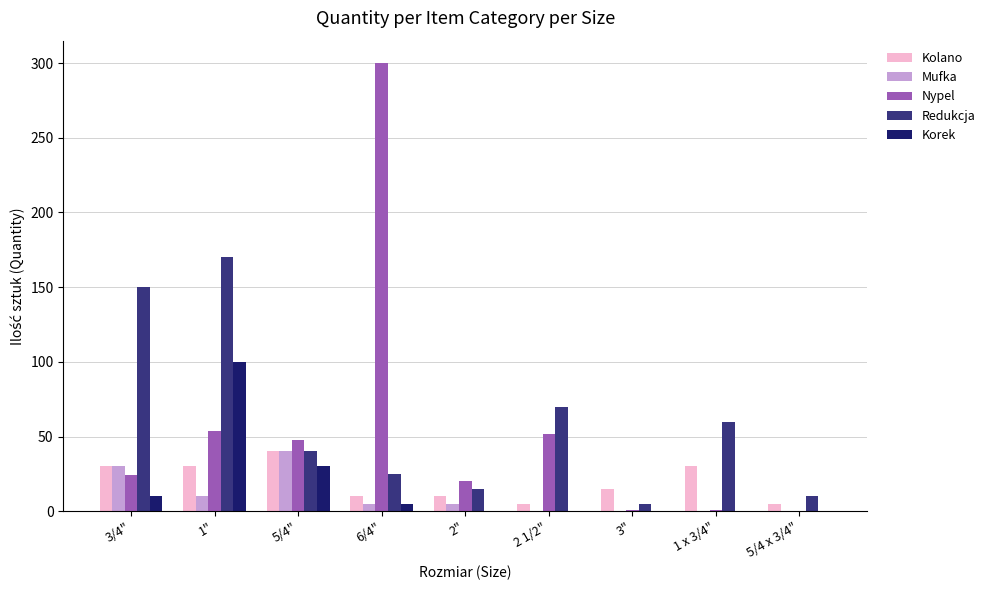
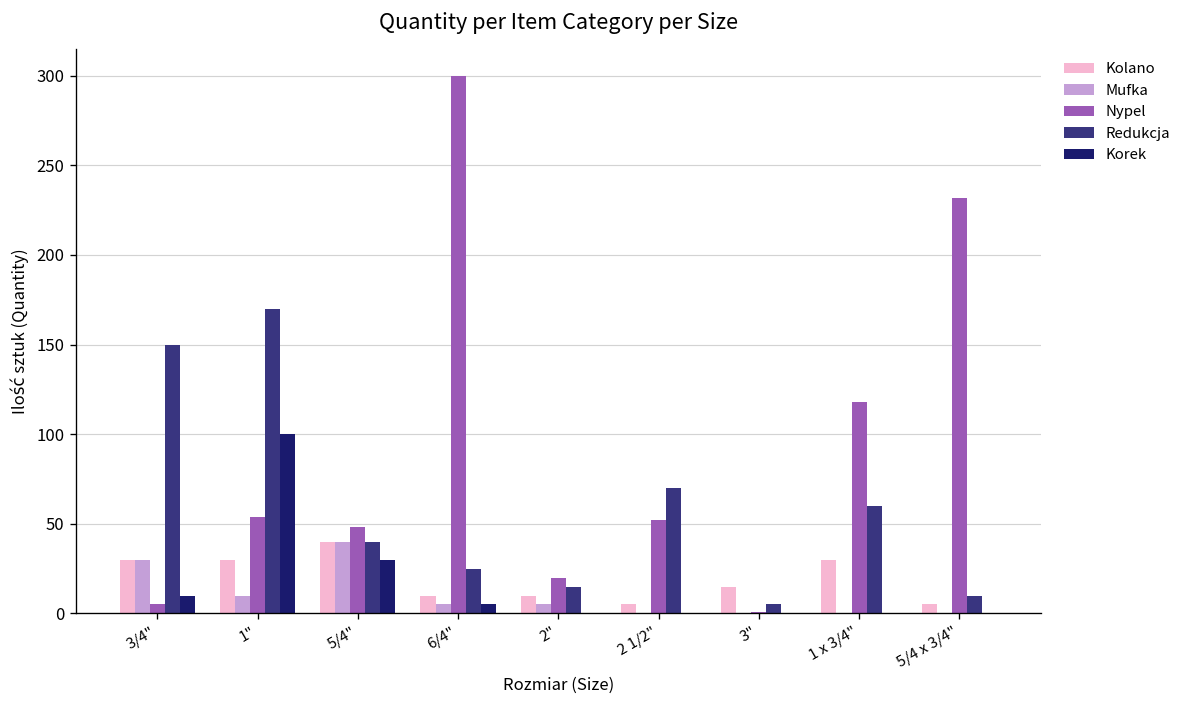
  {
    "Nypel": {
-     "3/4\"": 24,
+     "3/4\"": 5,
      "1\"": 54,
      "5/4\"": 48,
      "6/4\"": 300,
      "2\"": 20,
      "2 1/2\"": 52,
-     "1 x 3/4\"": 1,
-     "5/4 x 3/4\"": 0
+     "1 x 3/4\"": 118,
+     "5/4 x 3/4\"": 232
    }
  }
